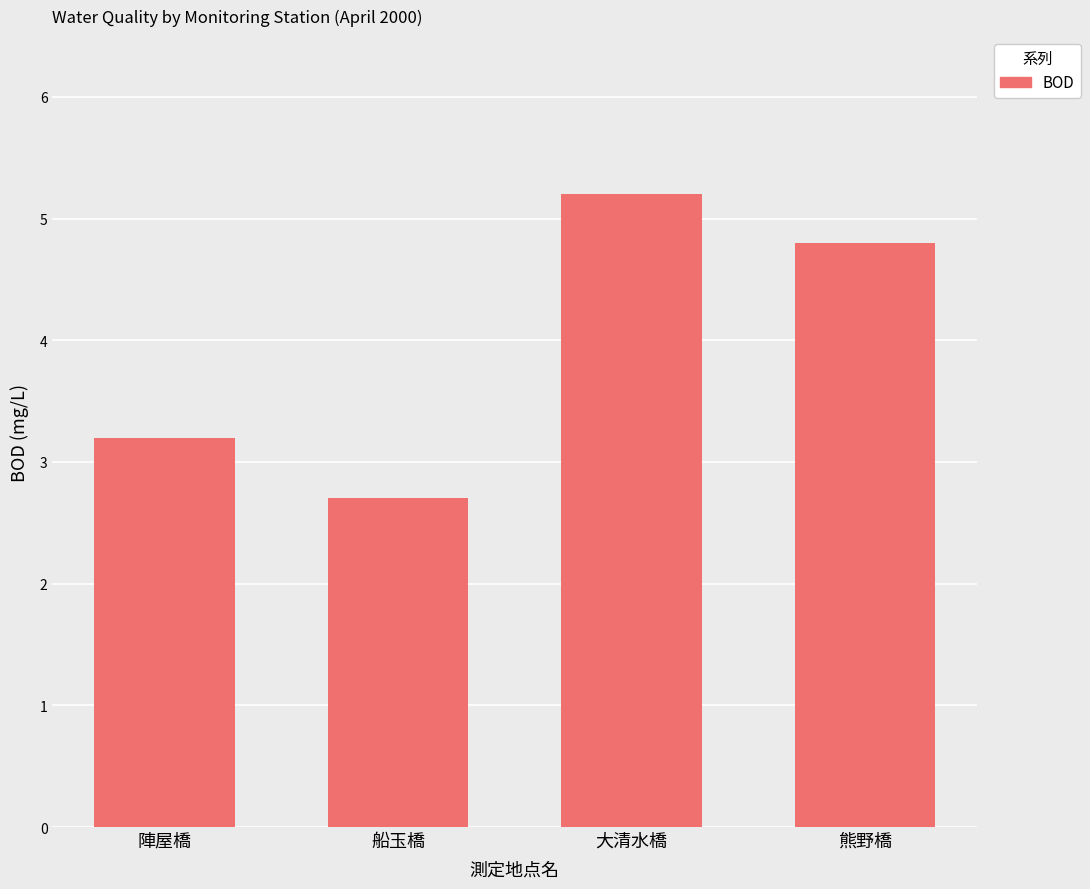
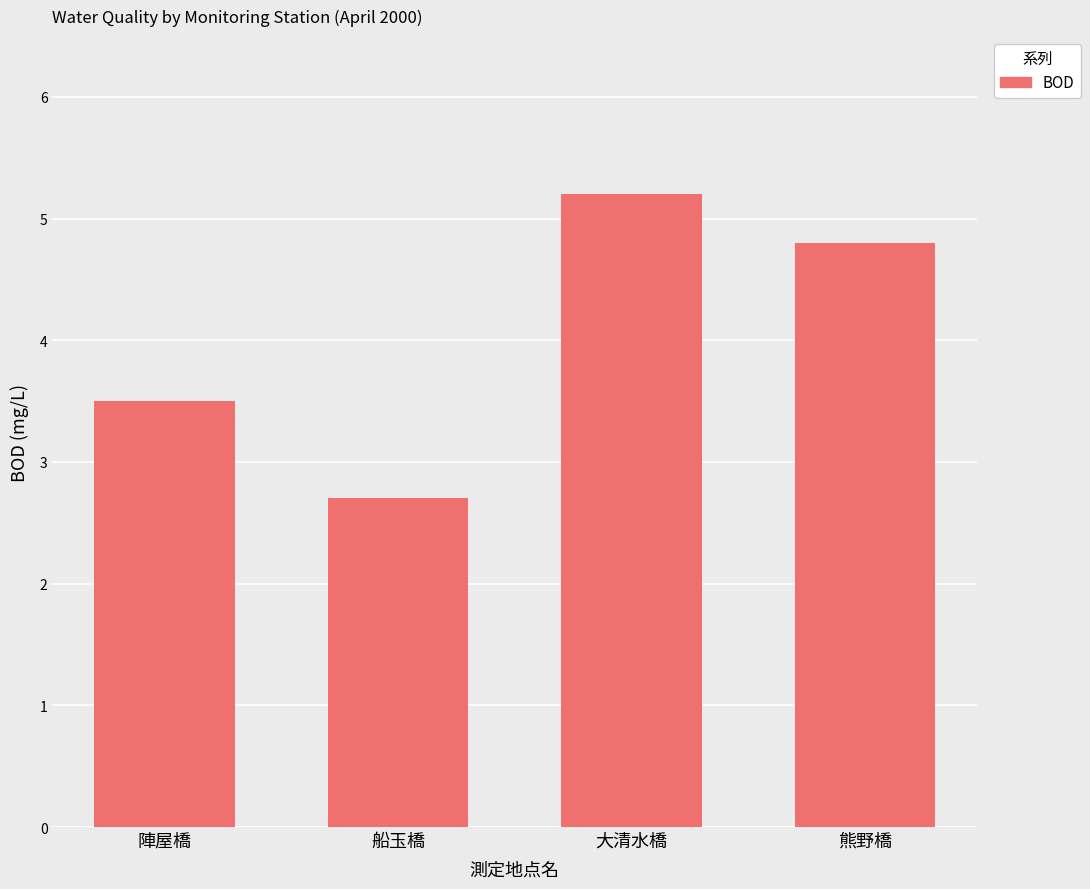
  {
-   "陣屋橋": 3.2,
+   "陣屋橋": 3.5,
    "船玉橋": 2.7,
    "大清水橋": 5.2,
    "熊野橋": 4.8
  }
